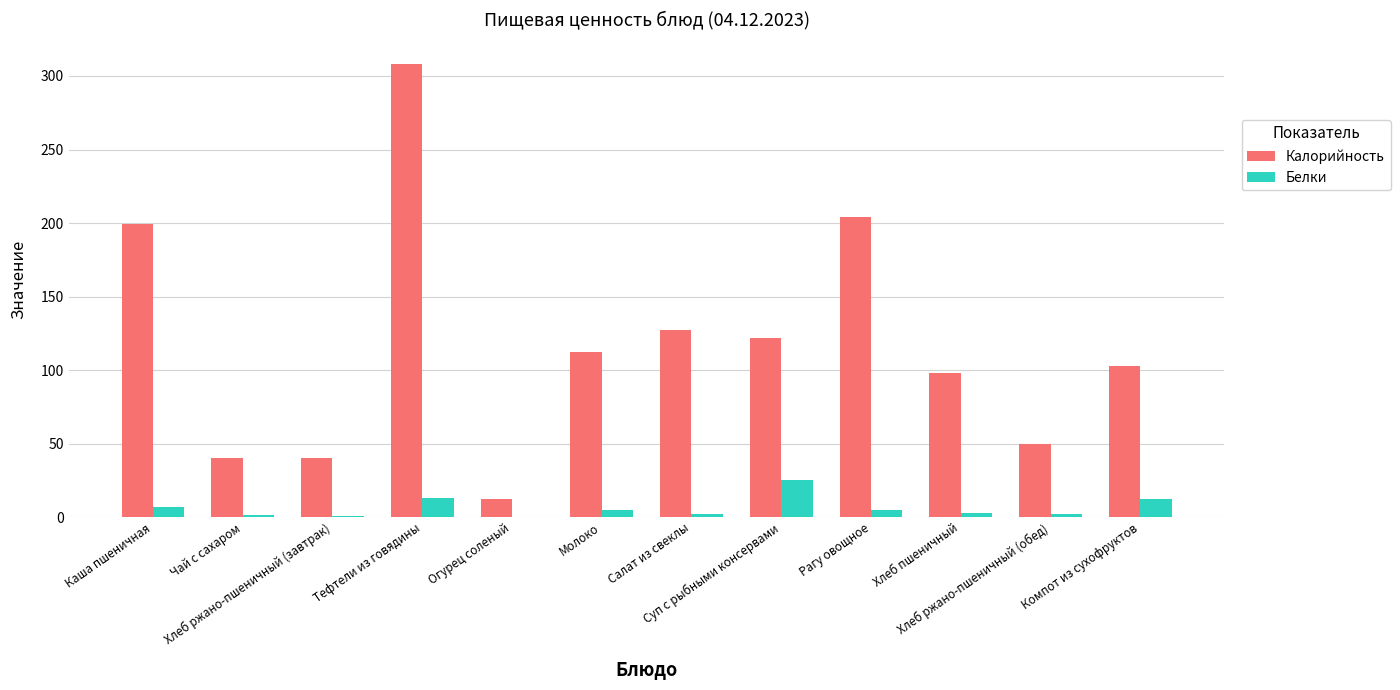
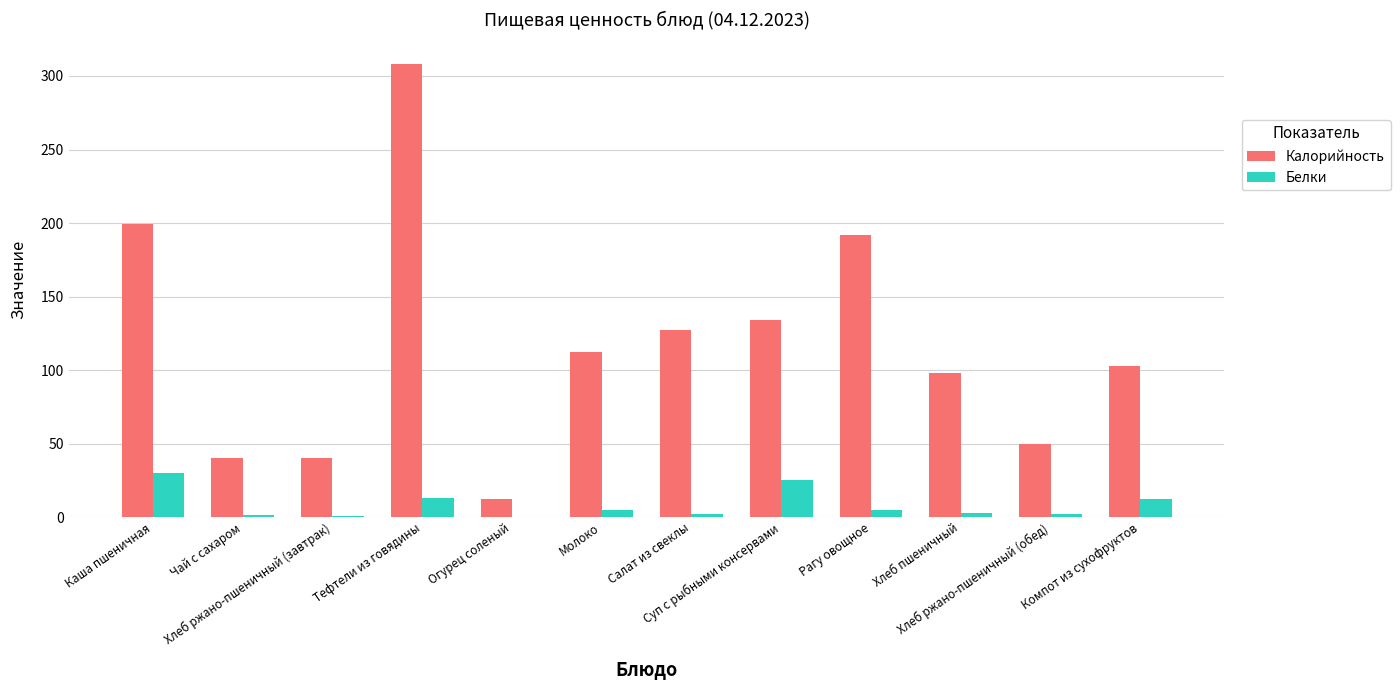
  {
    "Калорийность": {
      "Каша пшеничная": 199,
      "Чай с сахаром": 40,
      "Хлеб ржано-пшеничный (завтрак)": 40,
      "Тефтели из говядины": 308,
      "Огурец соленый": 12,
      "Молоко": 112,
      "Салат из свеклы": 127,
-     "Суп с рыбными консервами": 122,
-     "Рагу овощное": 204,
+     "Суп с рыбными консервами": 134,
+     "Рагу овощное": 192,
      "Хлеб пшеничный": 98,
      "Хлеб ржано-пшеничный (обед)": 50,
      "Компот из сухофруктов": 103
    },
    "Белки": {
-     "Каша пшеничная": 7,
+     "Каша пшеничная": 30,
      "Тефтели из говядины": 13,
      "Огурец соленый": 0,
      "Молоко": 5,
      "Салат из свеклы": 2,
      "Суп с рыбными консервами": 25,
      "Рагу овощное": 5,
      "Хлеб пшеничный": 3,
      "Хлеб ржано-пшеничный (обед)": 2,
      "Компот из сухофруктов": 12
    }
  }
